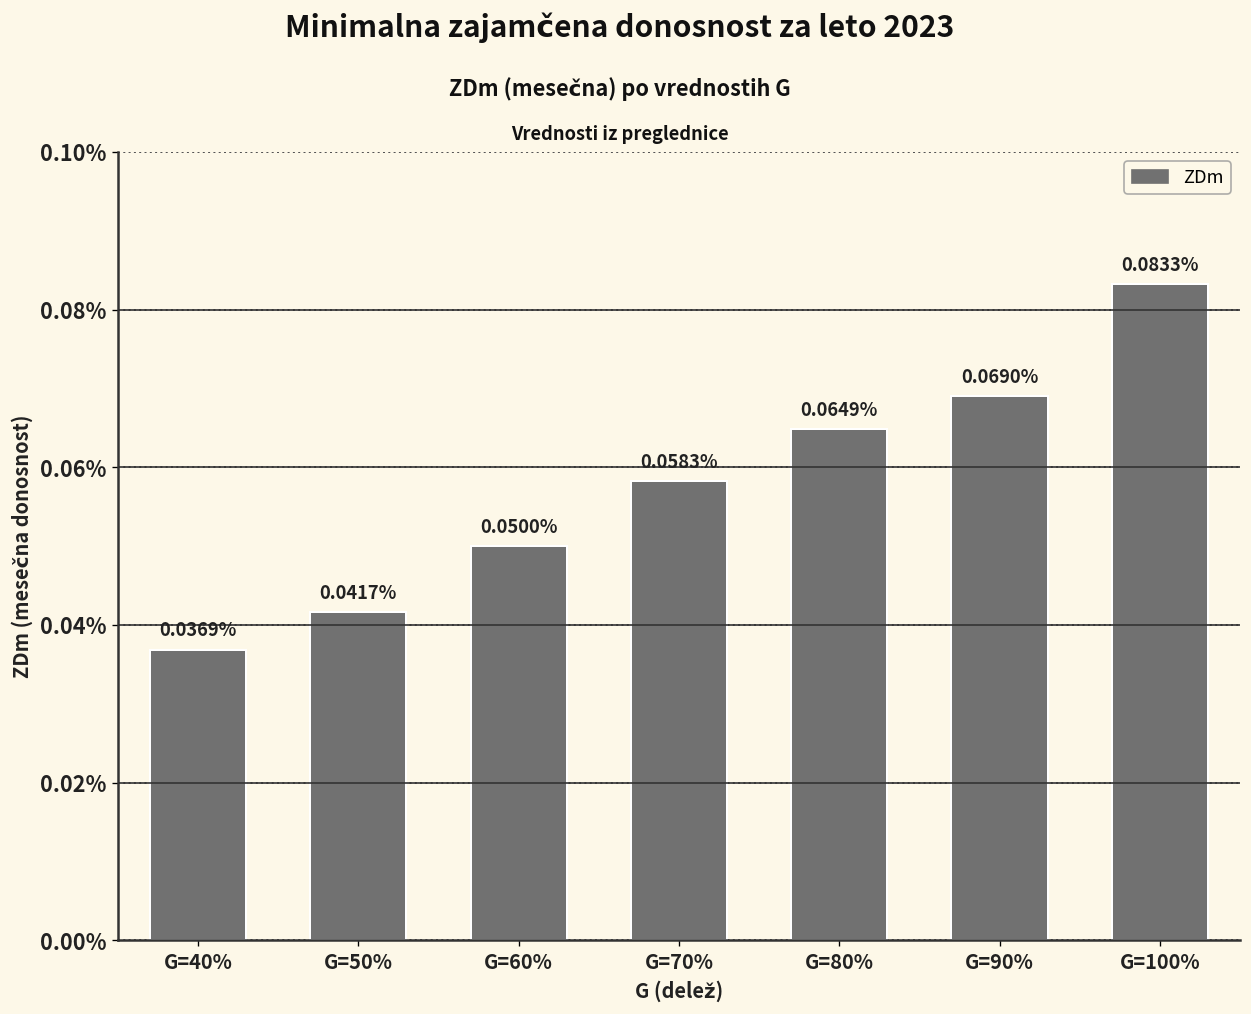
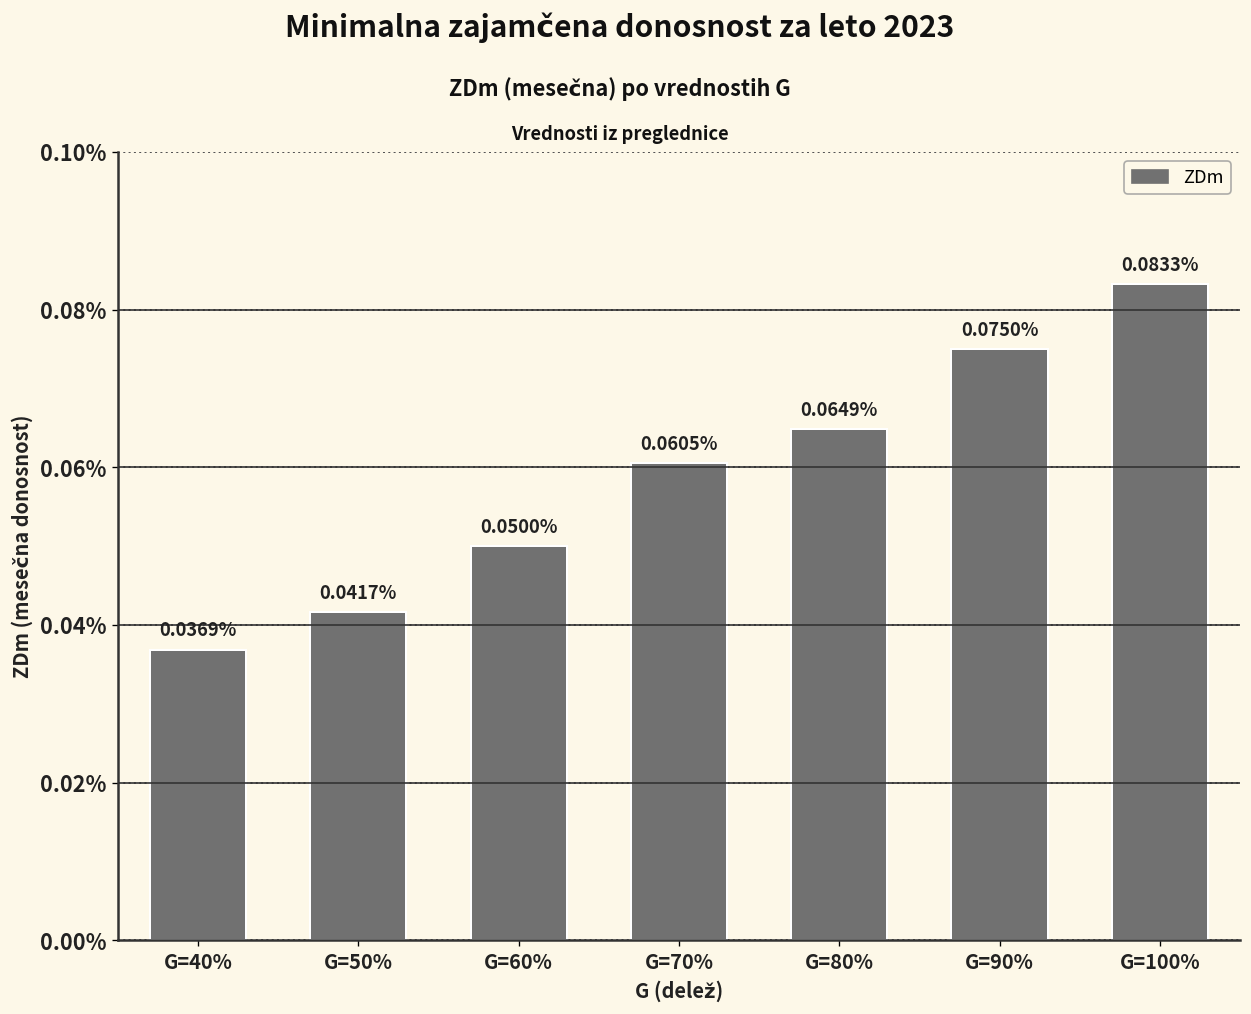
  {
    "G=40%": "0.0369%",
    "G=50%": "0.0417%",
    "G=60%": "0.0500%",
-   "G=70%": "0.0583%",
+   "G=70%": "0.0605%",
    "G=80%": "0.0649%",
-   "G=90%": "0.0690%",
+   "G=90%": "0.0750%",
    "G=100%": "0.0833%"
  }
